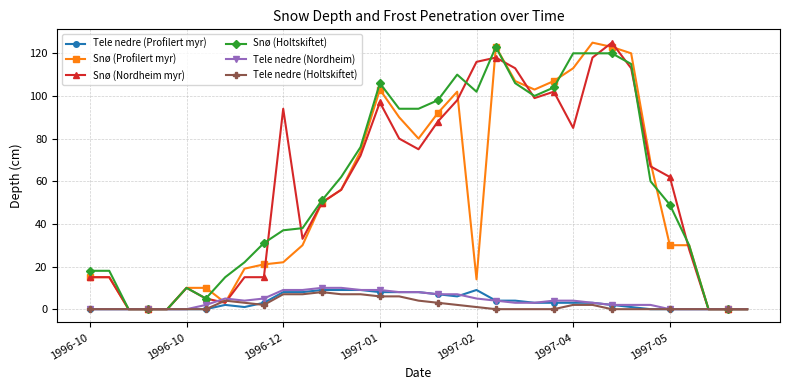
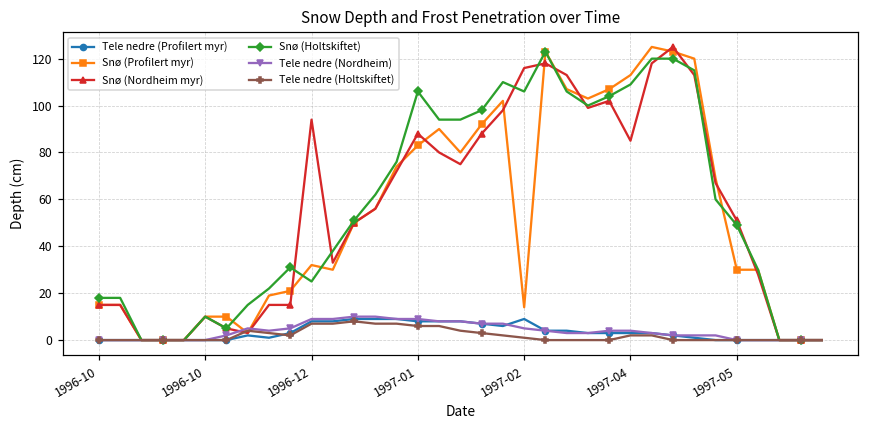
  {
    "Tele nedre (Profilert myr)": {
      "1997-02": 9
    },
    "Snø (Profilert myr)": {
-     "1996-12": 22,
-     "1997-01": 103,
+     "1996-12": 32,
+     "1997-01": 83,
      "1997-02": 14,
      "1997-04": 113,
      "1997-05": 30
    },
    "Snø (Nordheim myr)": {
      "1996-12": 94,
-     "1997-01": 97,
+     "1997-01": 88,
      "1997-02": 116,
      "1997-04": 85,
-     "1997-05": 62
+     "1997-05": 51
    },
    "Snø (Holtskiftet)": {
-     "1996-12": 37,
+     "1996-12": 25,
      "1997-01": 106,
-     "1997-02": 102,
-     "1997-04": 120,
+     "1997-02": 106,
+     "1997-04": 109,
      "1997-05": 49
    },
    "Tele nedre (Nordheim)": {
      "1997-02": 5
    },
    "Tele nedre (Holtskiftet)": {
      "1997-01": 6,
      "1997-02": 1
    }
  }
